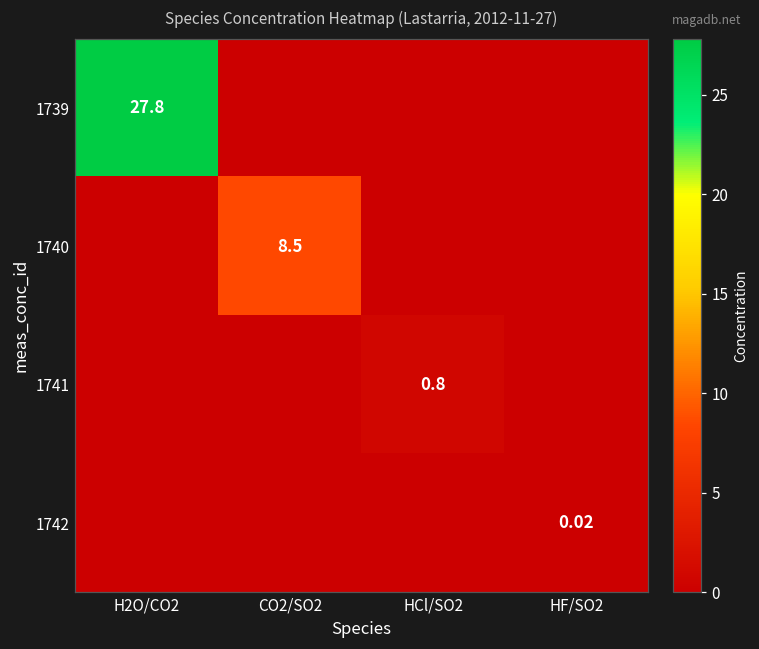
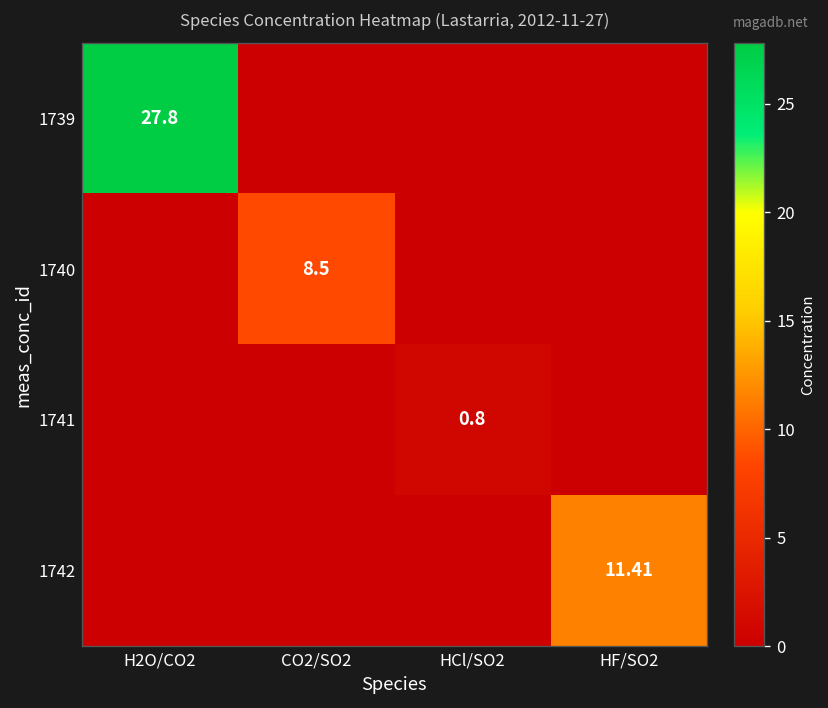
  {
    "1739": {
      "H2O/CO2": 27.8
    },
    "1740": {
      "CO2/SO2": 8.5
    },
    "1741": {
      "HCl/SO2": 0.8
    },
    "1742": {
-     "HF/SO2": 0.02
+     "HF/SO2": 11.41
    }
  }
